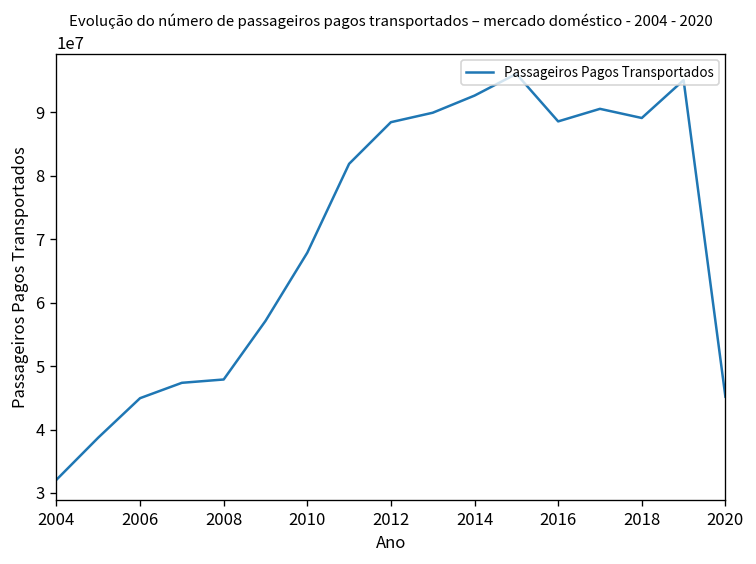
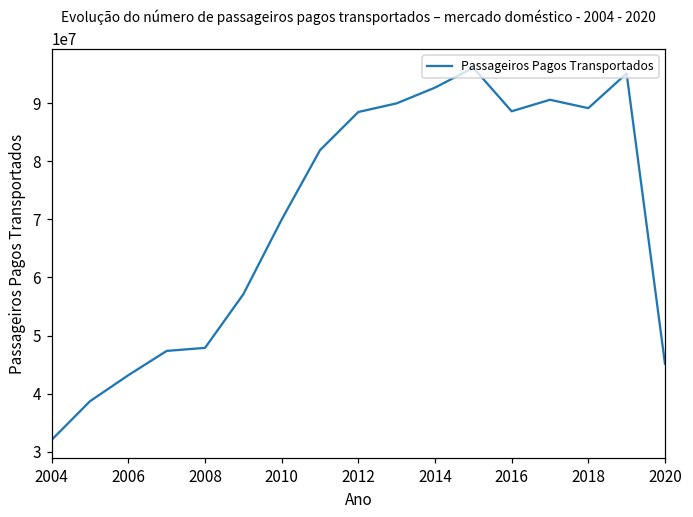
  {
    "2004": 32000000,
-   "2006": 45000000,
+   "2006": 43000000,
    "2008": 48000000,
-   "2010": 68000000,
+   "2010": 70000000,
    "2012": 88000000,
    "2014": 93000000,
    "2016": 89000000,
    "2018": 89000000,
    "2020": 45000000
  }
